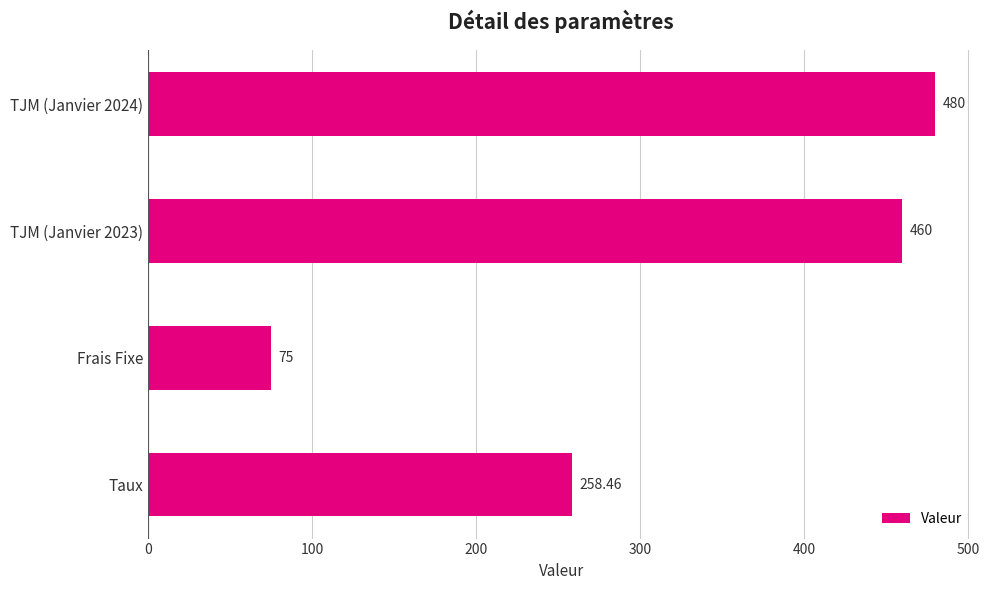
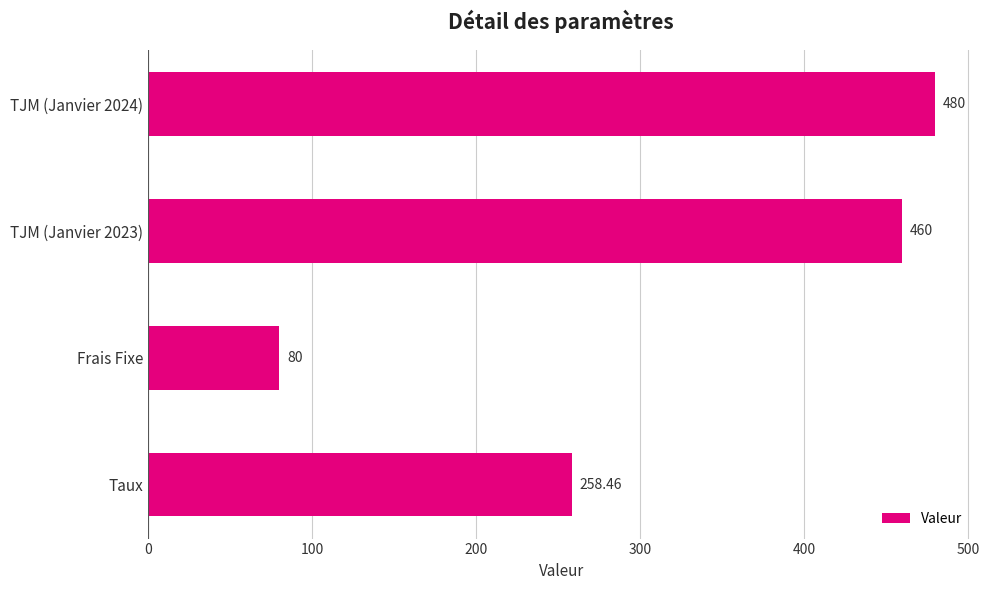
  {
    "TJM (Janvier 2024)": 480,
    "TJM (Janvier 2023)": 460,
-   "Frais Fixe": 75,
+   "Frais Fixe": 80,
    "Taux": 258.46
  }
